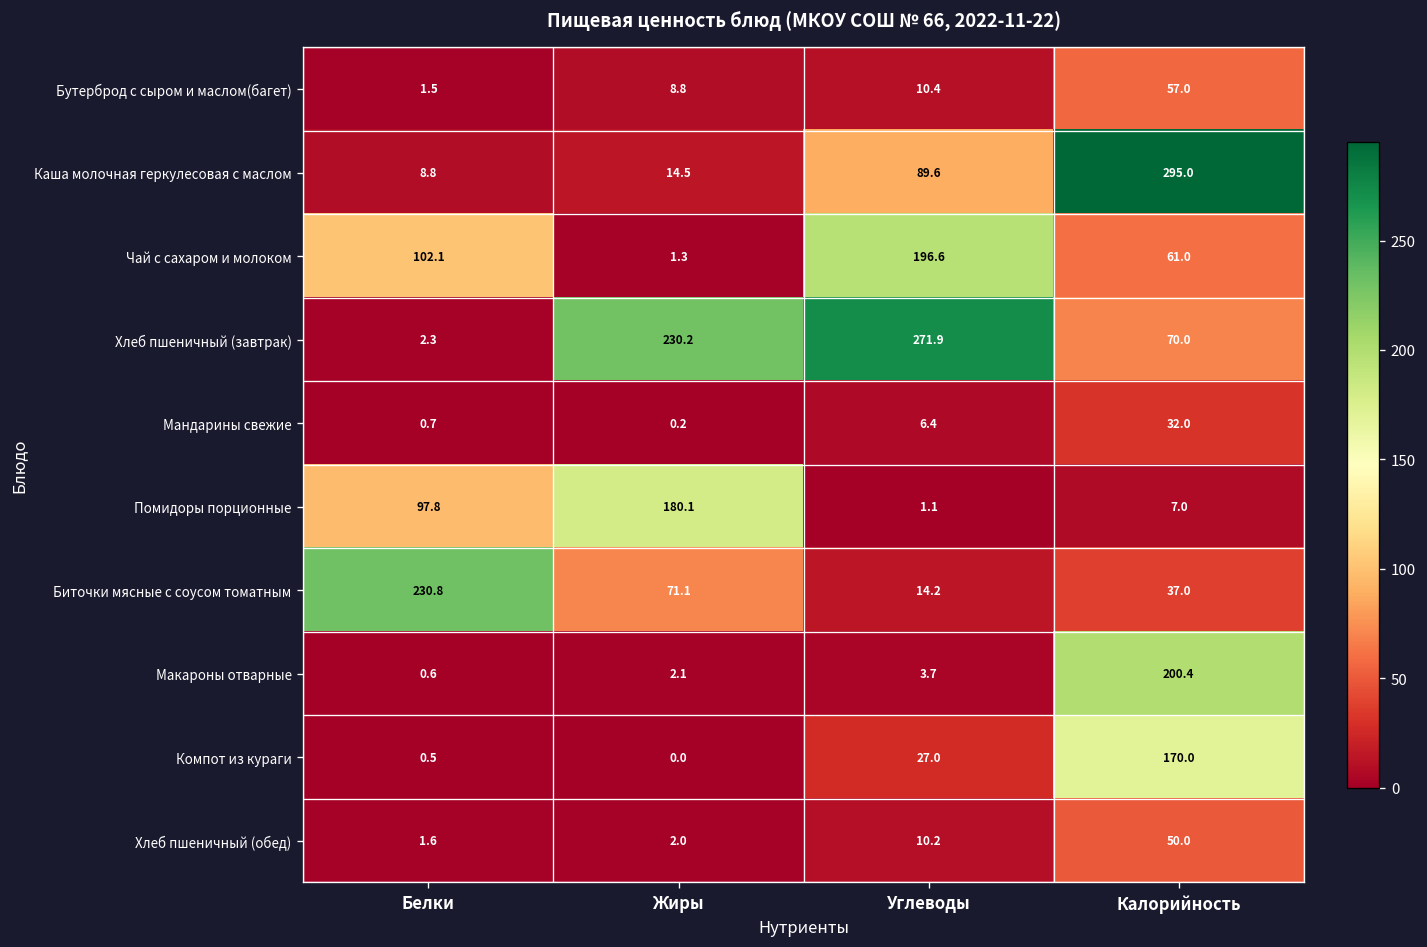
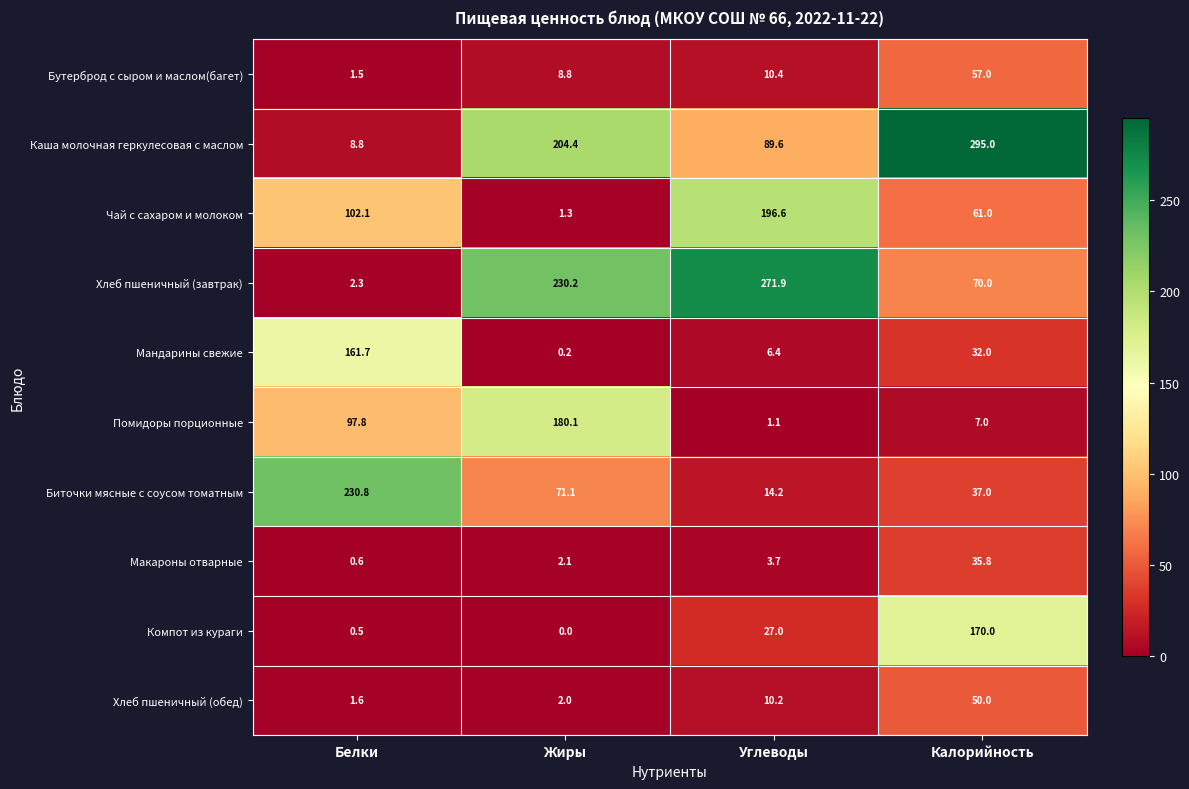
  {
    "Бутерброд с сыром и маслом(багет)": {
      "Белки": 1.5,
      "Жиры": 8.8,
      "Углеводы": 10.4,
      "Калорийность": 57.0
    },
    "Каша молочная геркулесовая с маслом": {
      "Белки": 8.8,
-     "Жиры": 14.5,
+     "Жиры": 204.4,
      "Углеводы": 89.6,
      "Калорийность": 295.0
    },
    "Чай с сахаром и молоком": {
      "Белки": 102.1,
      "Жиры": 1.3,
      "Углеводы": 196.6,
      "Калорийность": 61.0
    },
    "Хлеб пшеничный (завтрак)": {
      "Белки": 2.3,
      "Жиры": 230.2,
      "Углеводы": 271.9,
      "Калорийность": 70.0
    },
    "Мандарины свежие": {
-     "Белки": 0.7,
+     "Белки": 161.7,
      "Жиры": 0.2,
      "Углеводы": 6.4,
      "Калорийность": 32.0
    },
    "Помидоры порционные": {
      "Белки": 97.8,
      "Жиры": 180.1,
      "Углеводы": 1.1,
      "Калорийность": 7.0
    },
    "Биточки мясные с соусом томатным": {
      "Белки": 230.8,
      "Жиры": 71.1,
      "Углеводы": 14.2,
      "Калорийность": 37.0
    },
    "Макароны отварные": {
      "Белки": 0.6,
      "Жиры": 2.1,
      "Углеводы": 3.7,
-     "Калорийность": 200.4
+     "Калорийность": 35.8
    },
    "Компот из кураги": {
      "Белки": 0.5,
      "Жиры": 0.0,
      "Углеводы": 27.0,
      "Калорийность": 170.0
    },
    "Хлеб пшеничный (обед)": {
      "Белки": 1.6,
      "Жиры": 2.0,
      "Углеводы": 10.2,
      "Калорийность": 50.0
    }
  }
